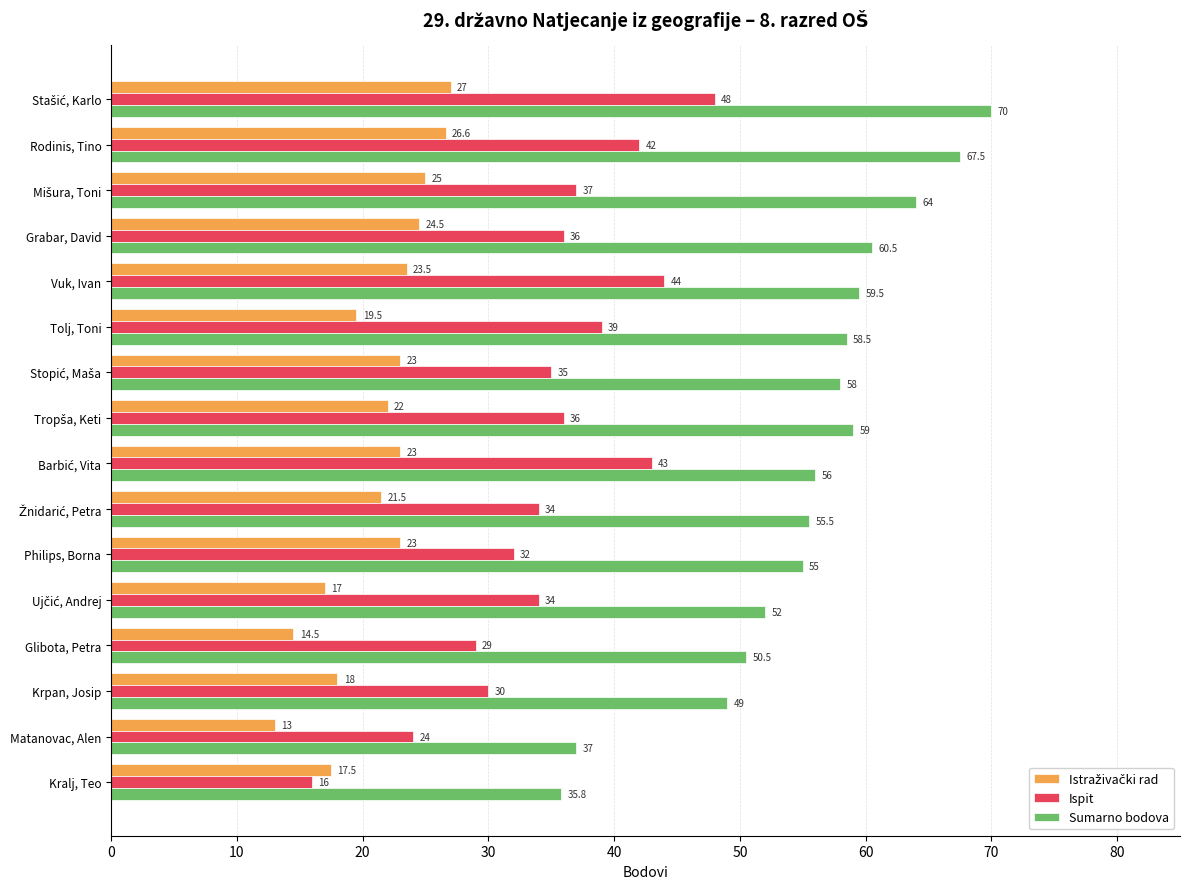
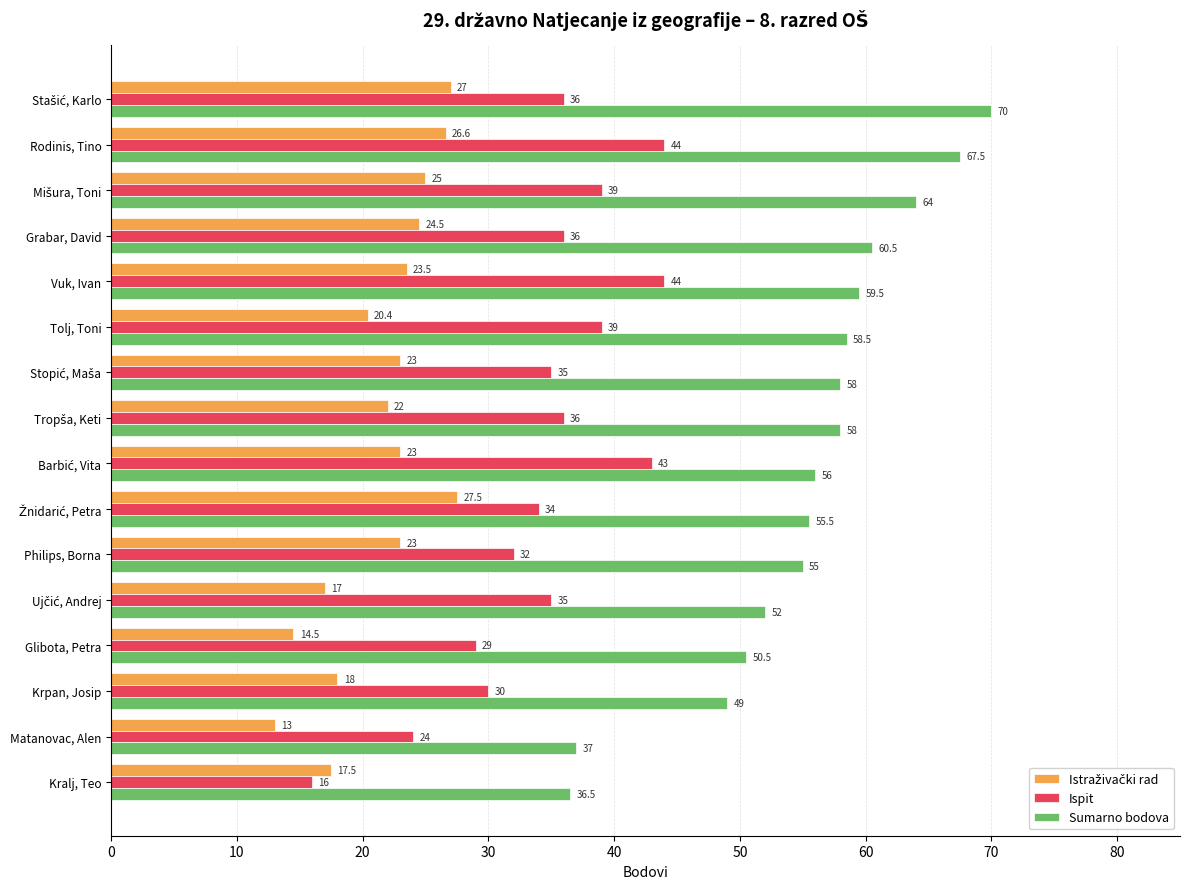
  {
    "Istraživački rad": {
      "Stašić, Karlo": 27,
      "Rodinis, Tino": 26.6,
      "Mišura, Toni": 25,
      "Grabar, David": 24.5,
      "Vuk, Ivan": 23.5,
-     "Tolj, Toni": 19.5,
+     "Tolj, Toni": 20.4,
      "Stopić, Maša": 23,
      "Tropša, Keti": 22,
      "Barbić, Vita": 23,
-     "Žnidarić, Petra": 21.5,
+     "Žnidarić, Petra": 27.5,
      "Philips, Borna": 23,
      "Ujčić, Andrej": 17,
      "Glibota, Petra": 14.5,
      "Krpan, Josip": 18,
      "Matanovac, Alen": 13,
      "Kralj, Teo": 17.5
    },
    "Ispit": {
-     "Stašić, Karlo": 48,
-     "Rodinis, Tino": 42,
-     "Mišura, Toni": 37,
+     "Stašić, Karlo": 36,
+     "Rodinis, Tino": 44,
+     "Mišura, Toni": 39,
      "Grabar, David": 36,
      "Vuk, Ivan": 44,
      "Tolj, Toni": 39,
      "Stopić, Maša": 35,
      "Tropša, Keti": 36,
      "Barbić, Vita": 43,
      "Žnidarić, Petra": 34,
      "Philips, Borna": 32,
-     "Ujčić, Andrej": 34,
+     "Ujčić, Andrej": 35,
      "Glibota, Petra": 29,
      "Krpan, Josip": 30,
      "Matanovac, Alen": 24,
      "Kralj, Teo": 16
    },
    "Sumarno bodova": {
      "Stašić, Karlo": 70,
      "Rodinis, Tino": 67.5,
      "Mišura, Toni": 64,
      "Grabar, David": 60.5,
      "Vuk, Ivan": 59.5,
      "Tolj, Toni": 58.5,
      "Stopić, Maša": 58,
-     "Tropša, Keti": 59,
+     "Tropša, Keti": 58,
      "Barbić, Vita": 56,
      "Žnidarić, Petra": 55.5,
      "Philips, Borna": 55,
      "Ujčić, Andrej": 52,
      "Glibota, Petra": 50.5,
      "Krpan, Josip": 49,
      "Matanovac, Alen": 37,
-     "Kralj, Teo": 35.8
+     "Kralj, Teo": 36.5
    }
  }
